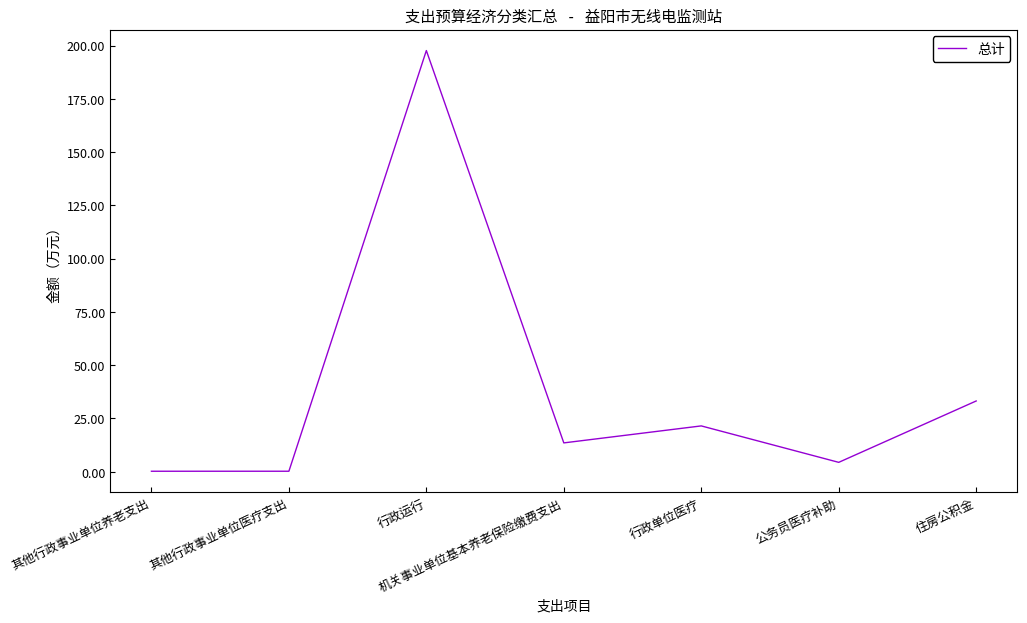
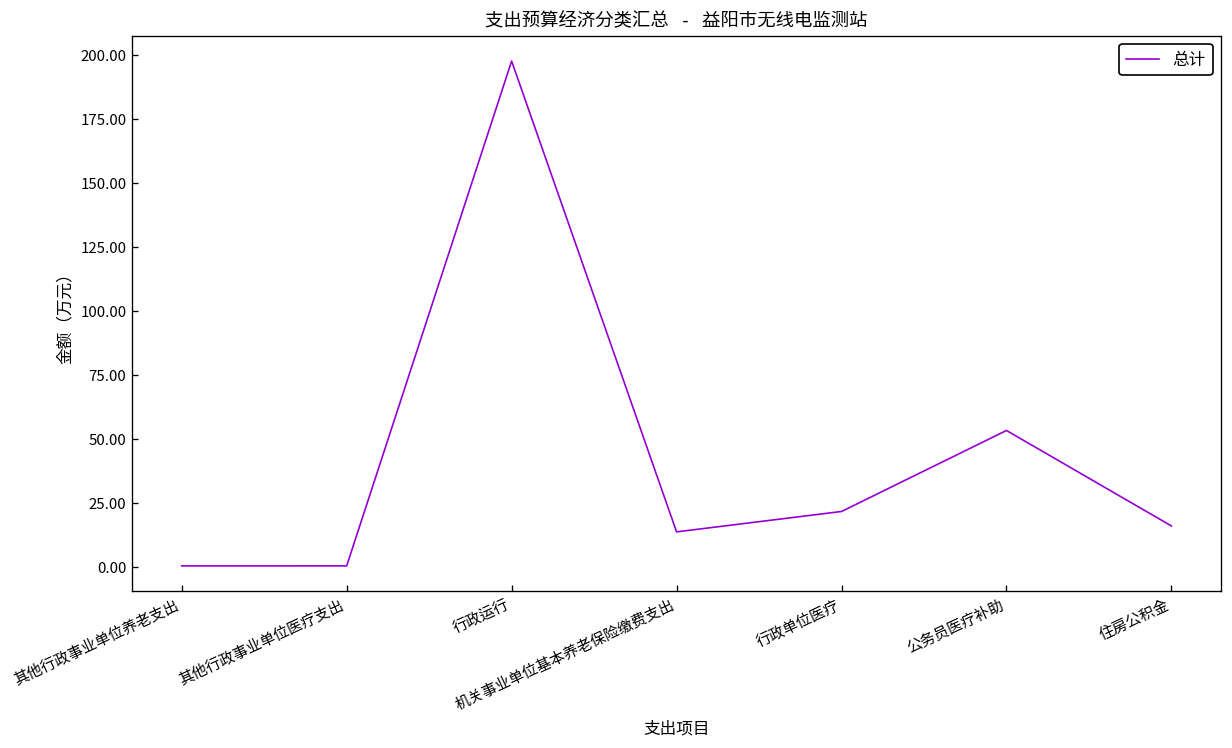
  {
    "其他行政事业单位养老支出": 0,
    "其他行政事业单位医疗支出": 0,
    "行政运行": 198,
    "机关事业单位基本养老保险缴费支出": 14,
    "行政单位医疗": 22,
-   "公务员医疗补助": 4,
-   "住房公积金": 33
+   "公务员医疗补助": 53,
+   "住房公积金": 16
  }
